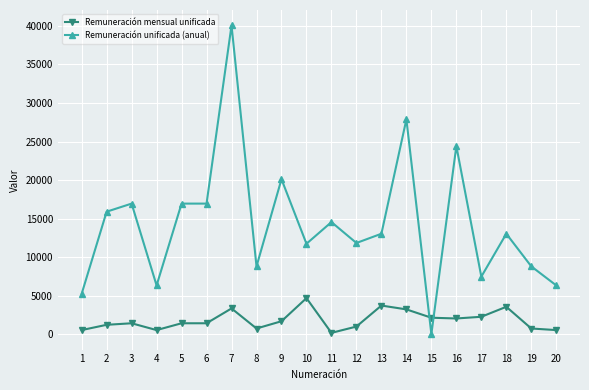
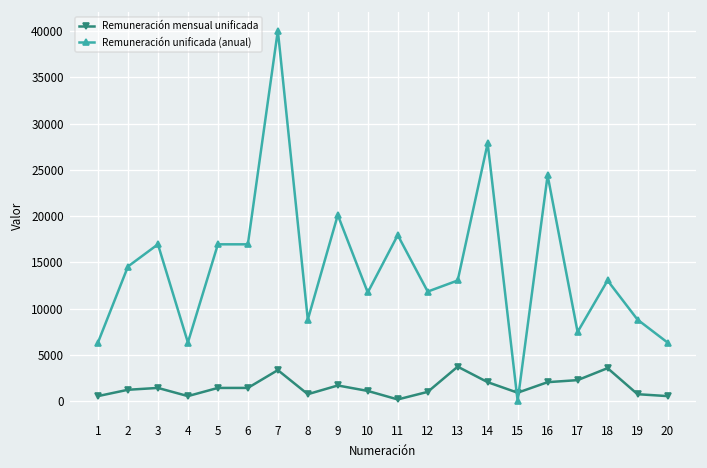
  {
    "Remuneración mensual unificada": {
      "1": 1000,
      "2": 1000,
      "3": 1000,
      "4": 1000,
      "5": 1000,
      "6": 1000,
      "7": 3000,
      "8": 1000,
      "9": 2000,
-     "10": 5000,
+     "10": 1000,
      "11": 0,
      "12": 1000,
      "13": 4000,
-     "14": 3000,
-     "15": 2000,
+     "14": 2000,
+     "15": 1000,
      "16": 2000,
      "17": 2000,
      "18": 4000,
      "19": 1000,
      "20": 1000
    },
    "Remuneración unificada (anual)": {
-     "1": 5000,
-     "2": 16000,
+     "1": 6000,
+     "2": 15000,
      "3": 17000,
      "4": 6000,
      "5": 17000,
      "6": 17000,
      "7": 40000,
      "8": 9000,
      "9": 20000,
      "10": 12000,
-     "11": 15000,
+     "11": 18000,
      "12": 12000,
      "13": 13000,
      "14": 28000,
      "15": 0,
      "16": 24000,
      "17": 7000,
      "18": 13000,
      "19": 9000,
      "20": 6000
    }
  }
